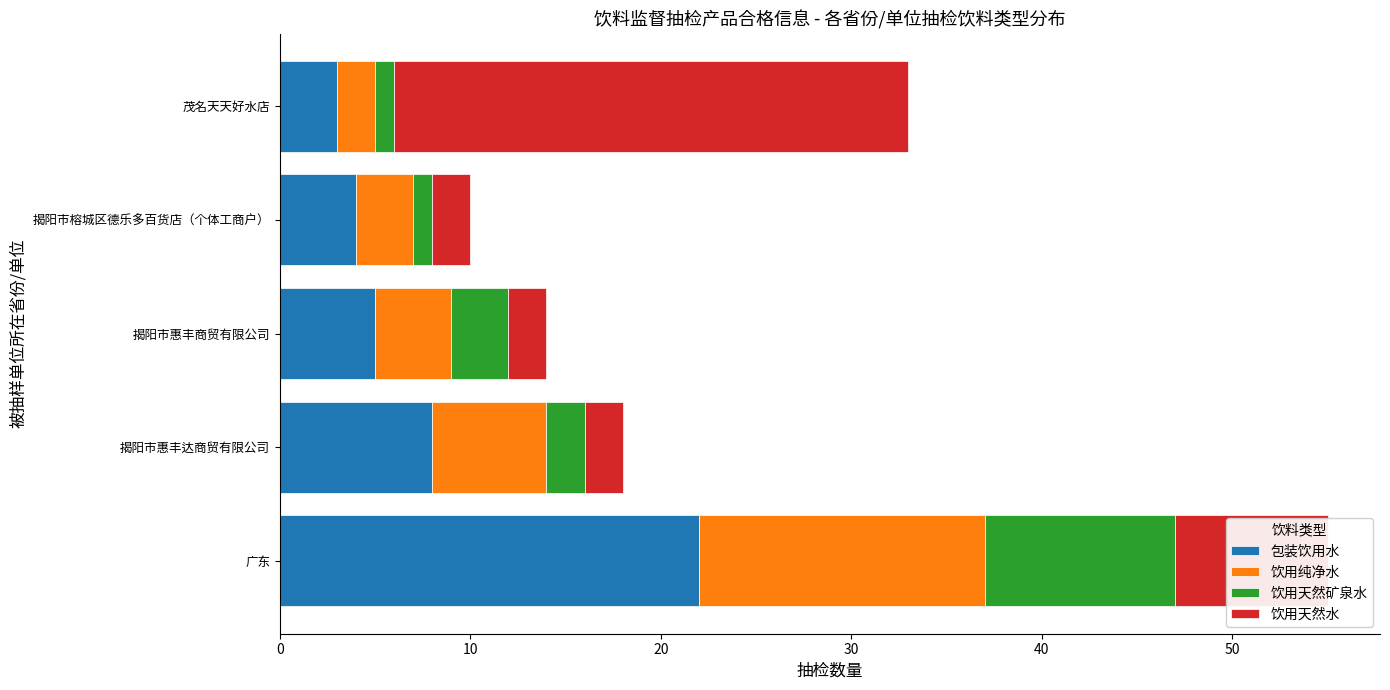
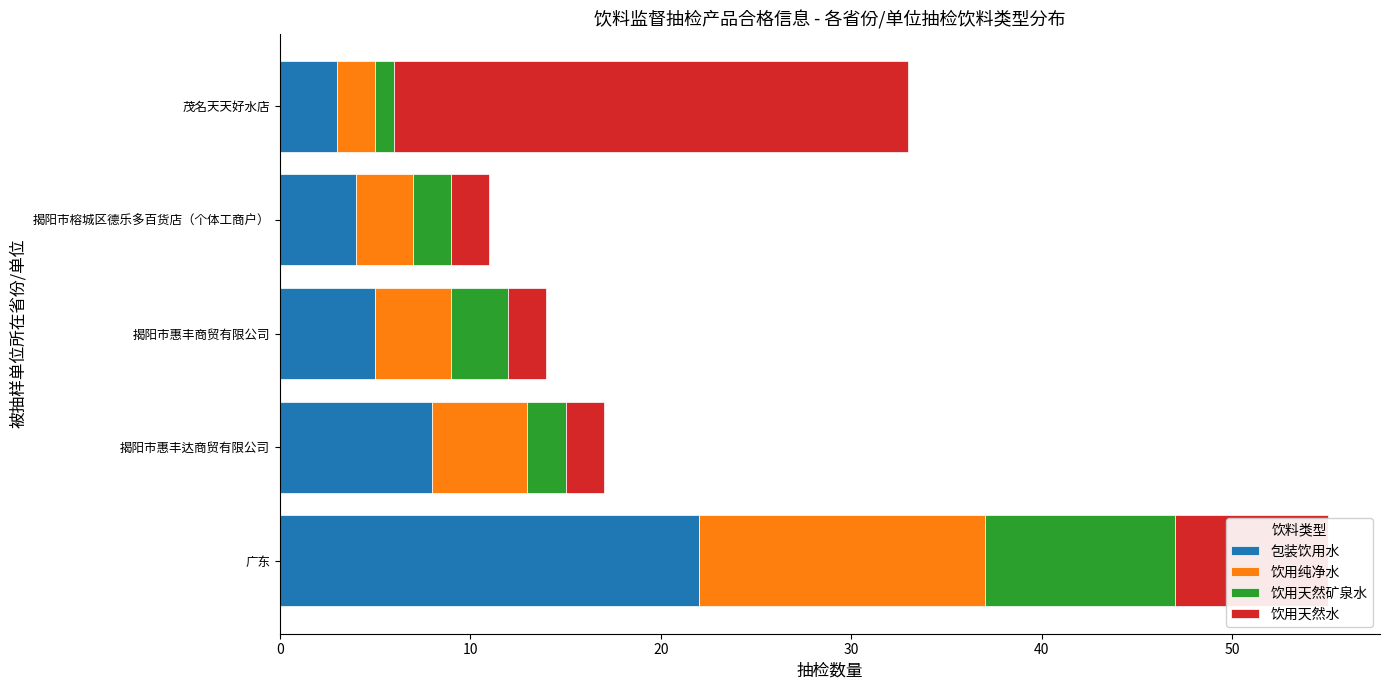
  {
    "包装饮用水": {
      "茂名天天好水店": 3,
      "揭阳市榕城区德乐多百货店（个体工商户）": 4,
      "揭阳市惠丰商贸有限公司": 5,
      "揭阳市惠丰达商贸有限公司": 8,
      "广东": 22
    },
    "饮用纯净水": {
      "茂名天天好水店": 2,
      "揭阳市榕城区德乐多百货店（个体工商户）": 3,
      "揭阳市惠丰商贸有限公司": 4,
-     "揭阳市惠丰达商贸有限公司": 6,
+     "揭阳市惠丰达商贸有限公司": 5,
      "广东": 15
    },
    "饮用天然矿泉水": {
      "茂名天天好水店": 1,
-     "揭阳市榕城区德乐多百货店（个体工商户）": 1,
+     "揭阳市榕城区德乐多百货店（个体工商户）": 2,
      "揭阳市惠丰商贸有限公司": 3,
      "揭阳市惠丰达商贸有限公司": 2,
      "广东": 10
    },
    "饮用天然水": {
      "茂名天天好水店": 27,
      "揭阳市榕城区德乐多百货店（个体工商户）": 2,
      "揭阳市惠丰商贸有限公司": 2,
      "揭阳市惠丰达商贸有限公司": 2
    }
  }
